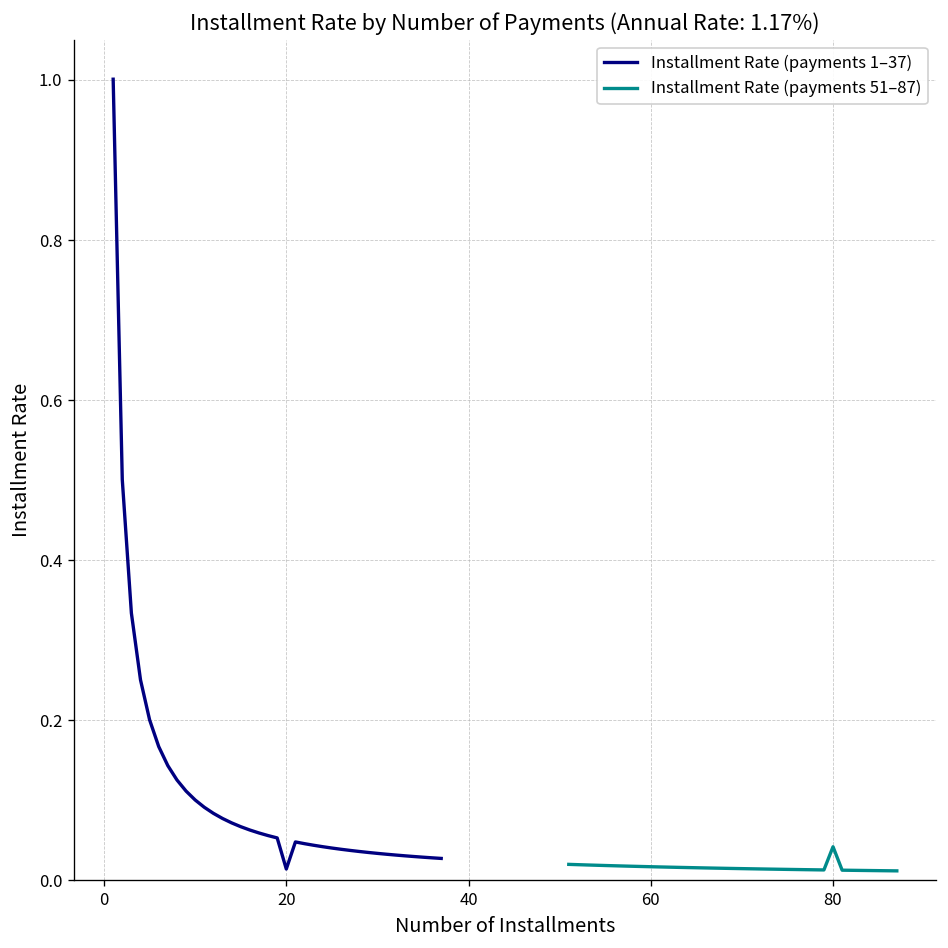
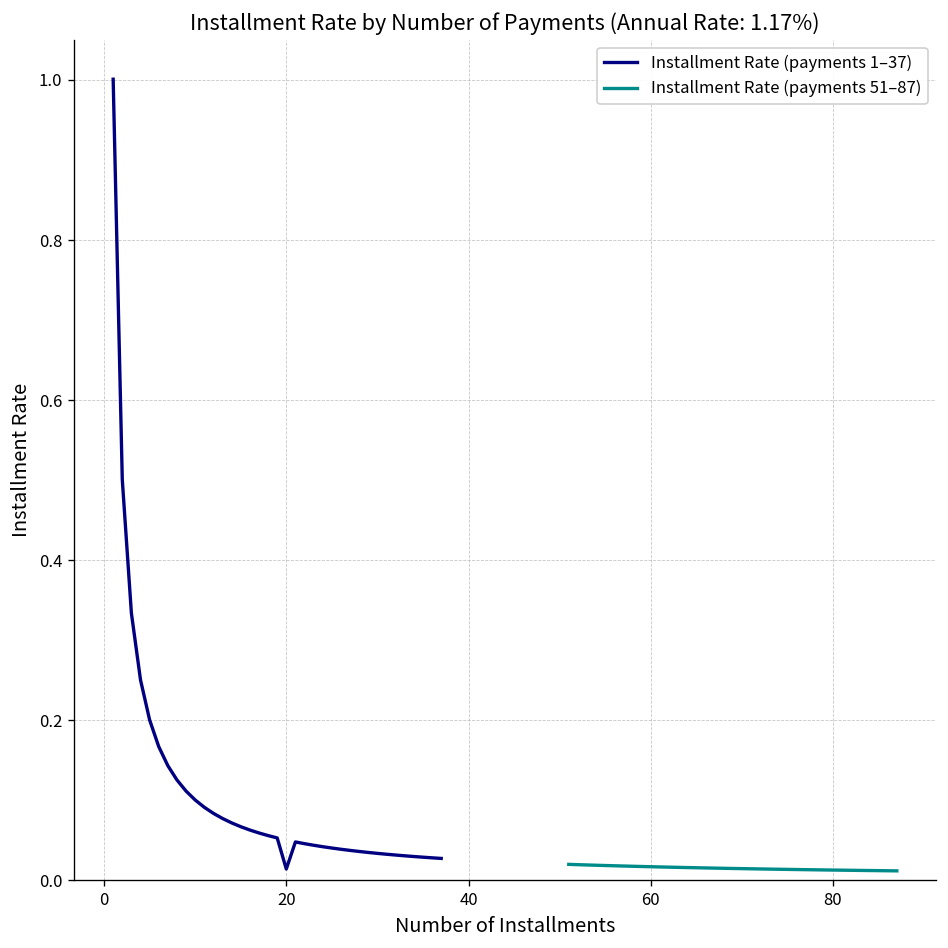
  {
    "Installment Rate (payments 1–37)": {
      "20": 0.01
    },
    "Installment Rate (payments 51–87)": {
      "60": 0.02,
-     "80": 0.04
+     "80": 0.01
    }
  }
